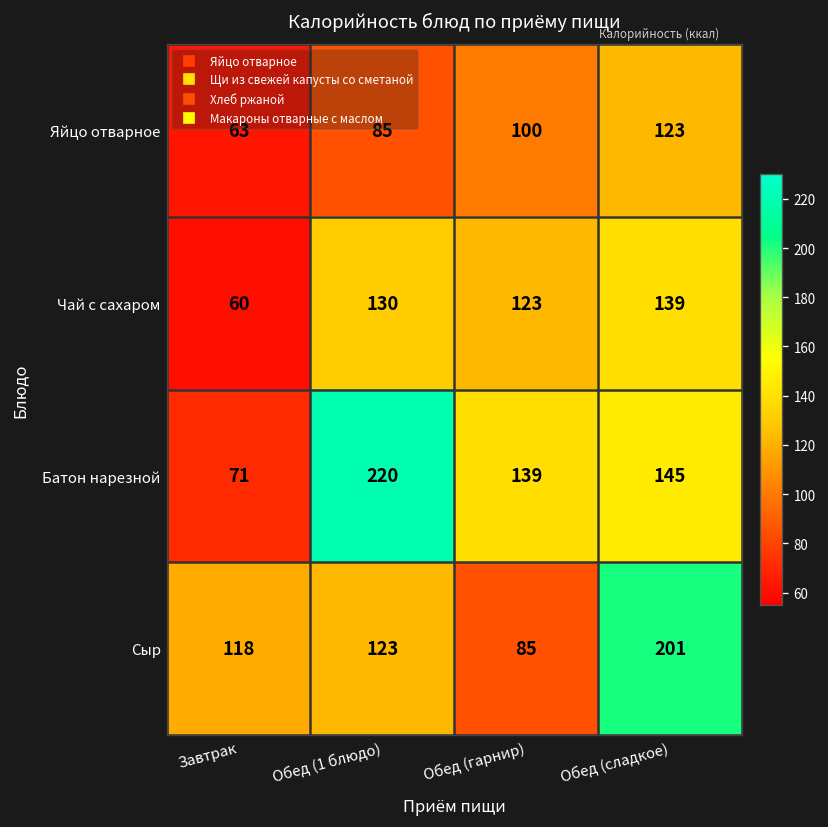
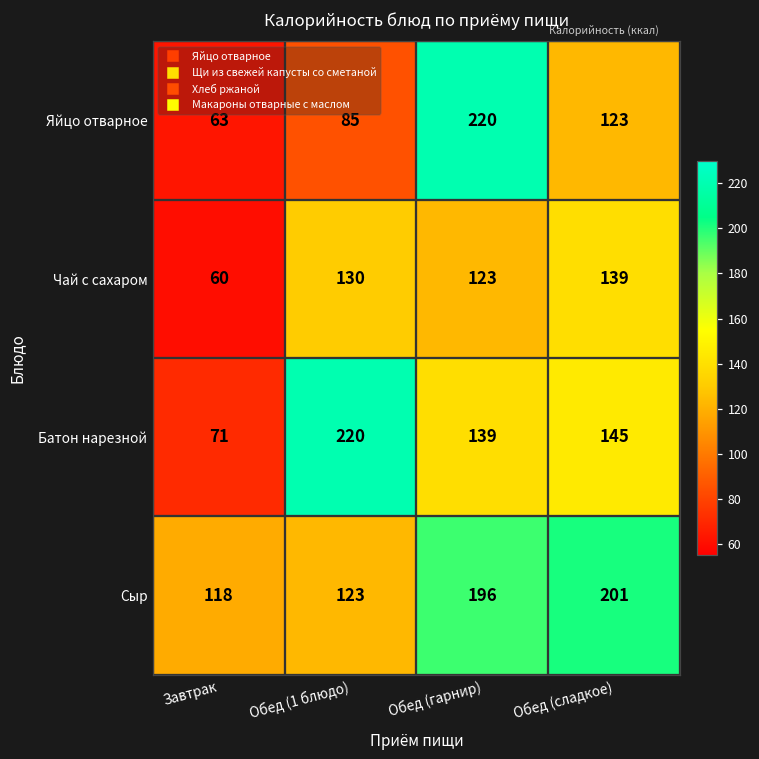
  {
    "Яйцо отварное": {
-     "Обед (гарнир)": 100,
+     "Обед (гарнир)": 220,
      "Обед (сладкое)": 123
    },
    "Чай с сахаром": {
      "Завтрак": 60,
      "Обед (1 блюдо)": 130,
      "Обед (гарнир)": 123,
      "Обед (сладкое)": 139
    },
    "Батон нарезной": {
      "Завтрак": 71,
      "Обед (1 блюдо)": 220,
      "Обед (гарнир)": 139,
      "Обед (сладкое)": 145
    },
    "Сыр": {
      "Завтрак": 118,
      "Обед (1 блюдо)": 123,
-     "Обед (гарнир)": 85,
+     "Обед (гарнир)": 196,
      "Обед (сладкое)": 201
    }
  }
